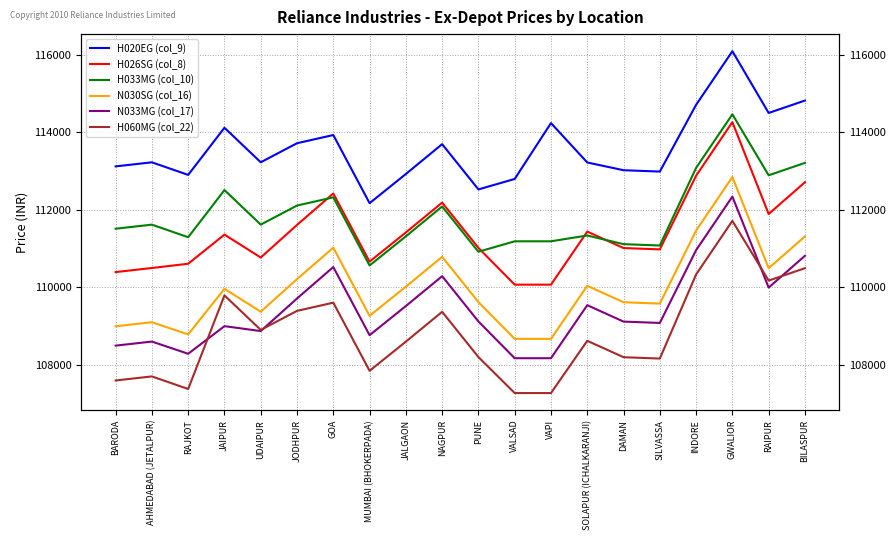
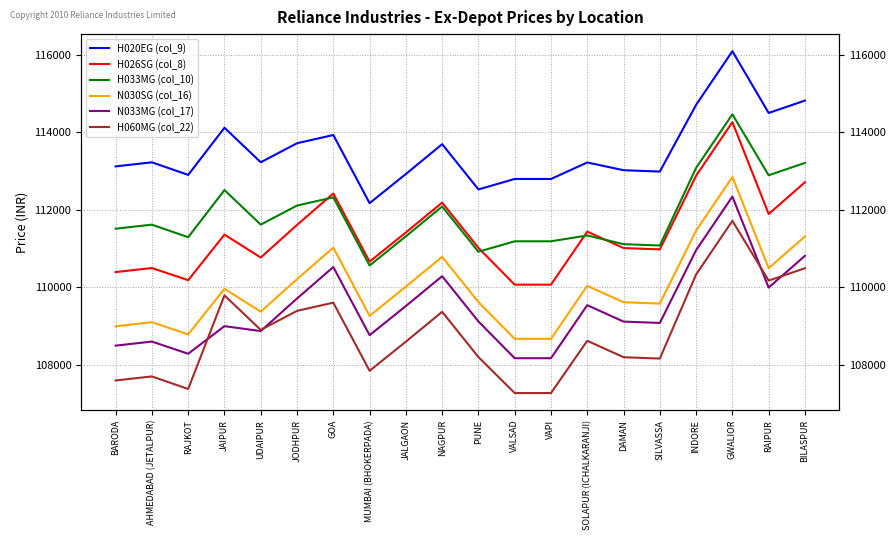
  {
    "H020EG (col_9)": {
      "BARODA": 113100,
      "AHMEDABAD (JETALPUR)": 113200,
      "RAJKOT": 112900,
      "JAIPUR": 114100,
      "UDAIPUR": 113200,
      "JODHPUR": 113700,
      "GOA": 113900,
      "MUMBAI (BHOKERPADA)": 112200,
      "JALGAON": 112900,
      "NAGPUR": 113700,
      "PUNE": 112500,
      "VALSAD": 112800,
-     "VAPI": 114200,
+     "VAPI": 112800,
      "SOLAPUR (ICHALKARANJI)": 113200,
      "DAMAN": 113000,
      "SILVASSA": 113000,
      "INDORE": 114700,
      "GWALIOR": 116100,
      "RAIPUR": 114500,
      "BILASPUR": 114800
    },
    "H026SG (col_8)": {
      "BARODA": 110400,
      "AHMEDABAD (JETALPUR)": 110500,
-     "RAJKOT": 110600,
+     "RAJKOT": 110200,
      "JAIPUR": 111400,
      "UDAIPUR": 110800,
      "JODHPUR": 111600,
      "GOA": 112400,
      "MUMBAI (BHOKERPADA)": 110700,
      "JALGAON": 111400,
      "NAGPUR": 112200,
      "PUNE": 111000,
      "VALSAD": 110100,
      "VAPI": 110100,
      "SOLAPUR (ICHALKARANJI)": 111400,
      "DAMAN": 111000,
      "SILVASSA": 111000,
      "INDORE": 112900,
      "GWALIOR": 114300,
      "RAIPUR": 111900,
      "BILASPUR": 112700
    },
    "H033MG (col_10)": {
      "BARODA": 111500,
      "AHMEDABAD (JETALPUR)": 111600,
      "RAJKOT": 111300,
      "JAIPUR": 112500,
      "UDAIPUR": 111600,
      "JODHPUR": 112100,
      "GOA": 112300,
      "MUMBAI (BHOKERPADA)": 110600,
      "JALGAON": 111300,
      "NAGPUR": 112100,
      "PUNE": 110900,
      "VALSAD": 111200,
      "VAPI": 111200,
      "SOLAPUR (ICHALKARANJI)": 111300,
      "DAMAN": 111100,
      "SILVASSA": 111100,
      "INDORE": 113100,
      "GWALIOR": 114500,
      "RAIPUR": 112900,
      "BILASPUR": 113200
    },
    "N030SG (col_16)": {
      "BARODA": 109000,
      "AHMEDABAD (JETALPUR)": 109100,
      "RAJKOT": 108800,
      "JAIPUR": 110000,
      "UDAIPUR": 109400,
      "JODHPUR": 110200,
      "GOA": 111000,
      "MUMBAI (BHOKERPADA)": 109300,
      "JALGAON": 110000,
      "NAGPUR": 110800,
      "PUNE": 109600,
      "VALSAD": 108700,
      "VAPI": 108700,
      "SOLAPUR (ICHALKARANJI)": 110000,
      "DAMAN": 109600,
      "SILVASSA": 109600,
      "INDORE": 111500,
      "GWALIOR": 112800,
      "RAIPUR": 110500,
      "BILASPUR": 111300
    },
    "N033MG (col_17)": {
      "BARODA": 108500,
      "AHMEDABAD (JETALPUR)": 108600,
      "RAJKOT": 108300,
      "JAIPUR": 109000,
      "JODHPUR": 109700,
      "GOA": 110500,
      "MUMBAI (BHOKERPADA)": 108800,
      "JALGAON": 109500,
      "NAGPUR": 110300,
      "PUNE": 109100,
      "VALSAD": 108200,
      "VAPI": 108200,
      "SOLAPUR (ICHALKARANJI)": 109500,
      "DAMAN": 109100,
      "SILVASSA": 109100,
      "INDORE": 111000,
      "GWALIOR": 112300,
      "RAIPUR": 110000,
      "BILASPUR": 110800
    },
    "H060MG (col_22)": {
      "BARODA": 107600,
      "AHMEDABAD (JETALPUR)": 107700,
      "RAJKOT": 107400,
      "JAIPUR": 109800,
      "JODHPUR": 109400,
      "GOA": 109600,
      "MUMBAI (BHOKERPADA)": 107800,
      "JALGAON": 108600,
      "NAGPUR": 109400,
      "PUNE": 108200,
      "VALSAD": 107300,
      "VAPI": 107300,
      "SOLAPUR (ICHALKARANJI)": 108600,
      "DAMAN": 108200,
      "SILVASSA": 108200,
      "INDORE": 110300,
      "GWALIOR": 111700,
      "RAIPUR": 110200,
      "BILASPUR": 110500
    }
  }
